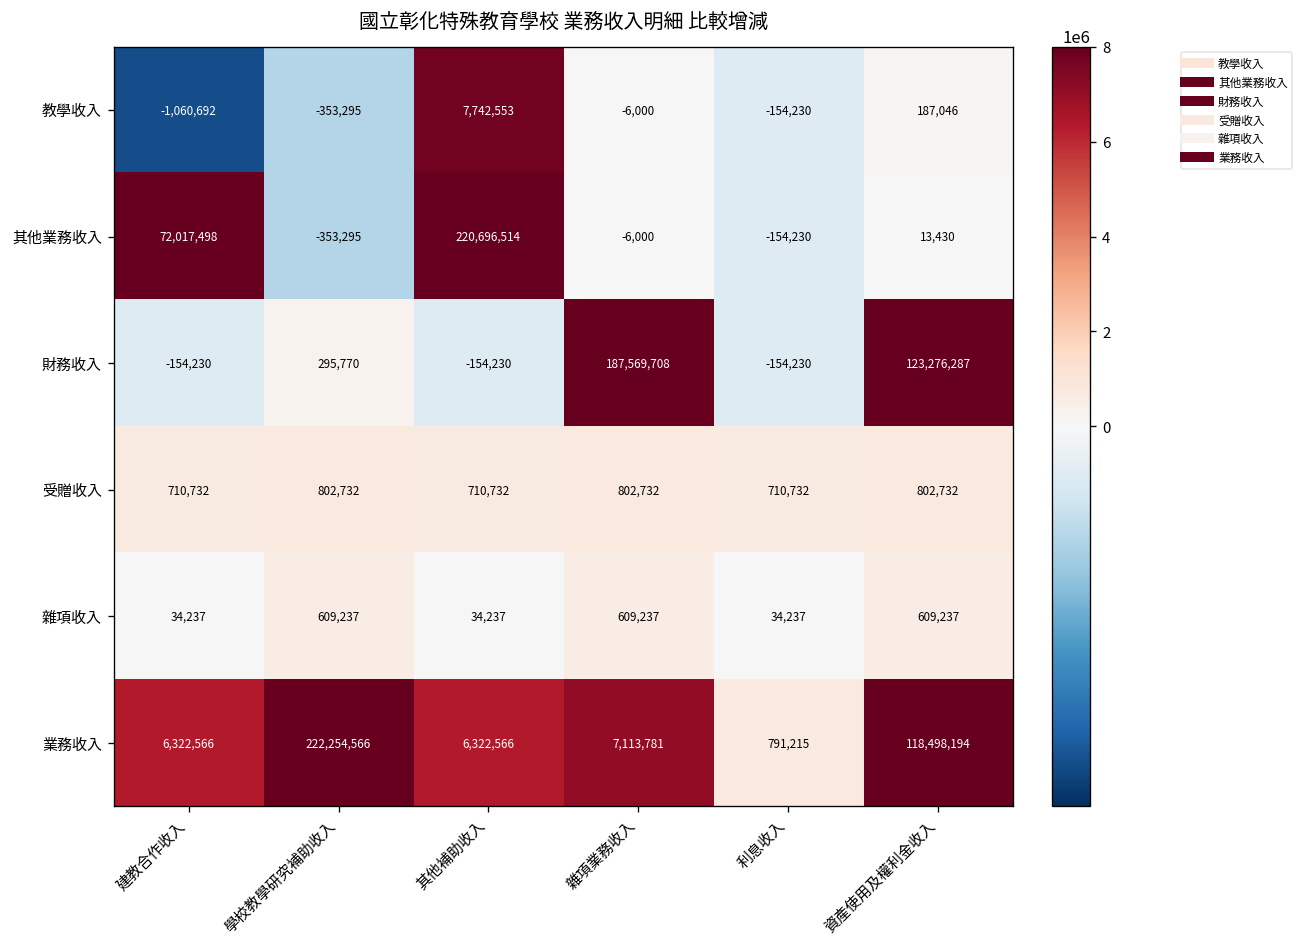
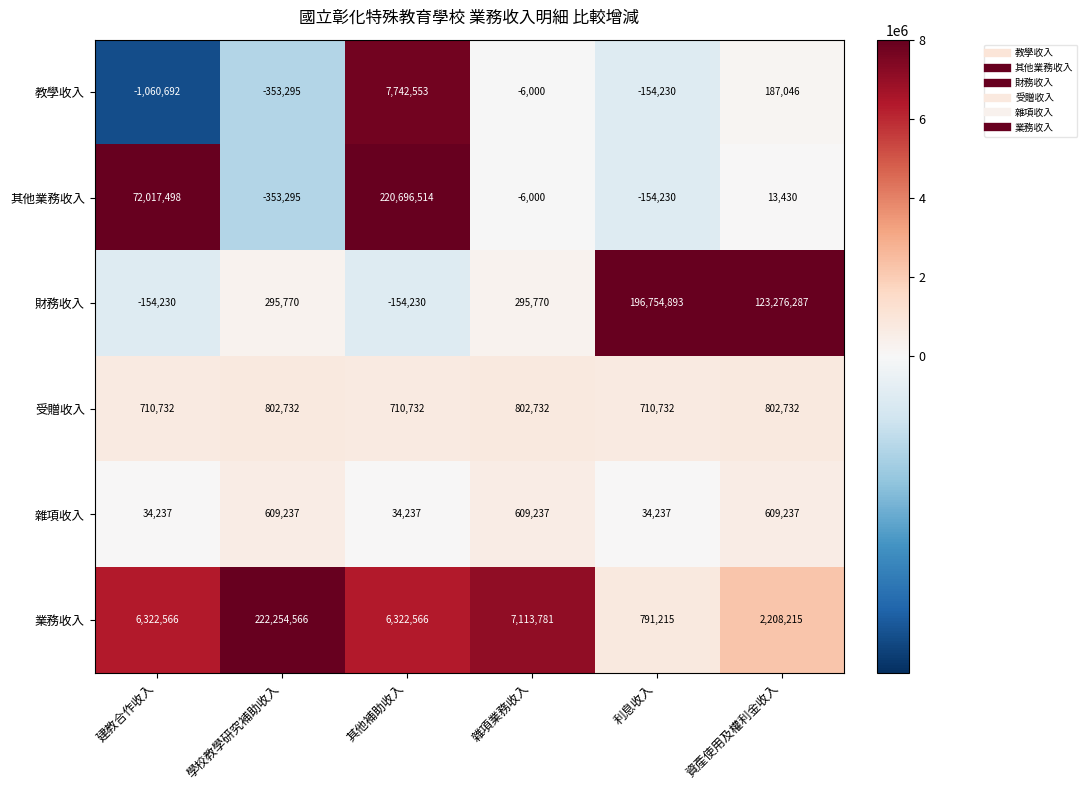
  {
    "教學收入": {
      "建教合作收入": "-1,060,692",
      "學校教學研究補助收入": "-353,295",
      "其他補助收入": "7,742,553",
      "雜項業務收入": "-6,000",
      "利息收入": "-154,230",
      "資產使用及權利金收入": "187,046"
    },
    "其他業務收入": {
      "建教合作收入": "72,017,498",
      "學校教學研究補助收入": "-353,295",
      "其他補助收入": "220,696,514",
      "雜項業務收入": "-6,000",
      "利息收入": "-154,230",
      "資產使用及權利金收入": "13,430"
    },
    "財務收入": {
      "建教合作收入": "-154,230",
      "學校教學研究補助收入": "295,770",
      "其他補助收入": "-154,230",
-     "雜項業務收入": "187,569,708",
-     "利息收入": "-154,230",
+     "雜項業務收入": "295,770",
+     "利息收入": "196,754,893",
      "資產使用及權利金收入": "123,276,287"
    },
    "受贈收入": {
      "建教合作收入": "710,732",
      "學校教學研究補助收入": "802,732",
      "其他補助收入": "710,732",
      "雜項業務收入": "802,732",
      "利息收入": "710,732",
      "資產使用及權利金收入": "802,732"
    },
    "雜項收入": {
      "建教合作收入": "34,237",
      "學校教學研究補助收入": "609,237",
      "其他補助收入": "34,237",
      "雜項業務收入": "609,237",
      "利息收入": "34,237",
      "資產使用及權利金收入": "609,237"
    },
    "業務收入": {
      "建教合作收入": "6,322,566",
      "學校教學研究補助收入": "222,254,566",
      "其他補助收入": "6,322,566",
      "雜項業務收入": "7,113,781",
      "利息收入": "791,215",
-     "資產使用及權利金收入": "118,498,194"
+     "資產使用及權利金收入": "2,208,215"
    }
  }
